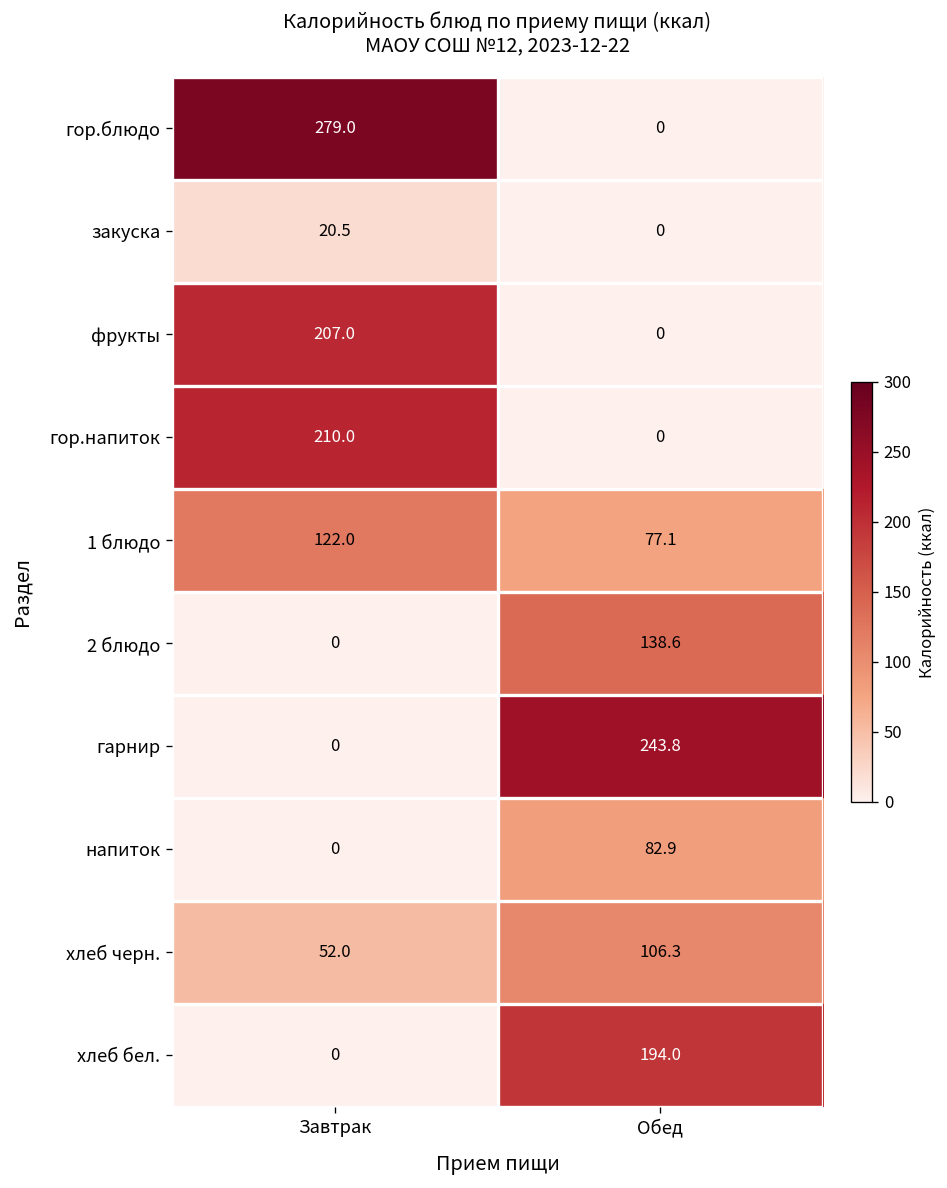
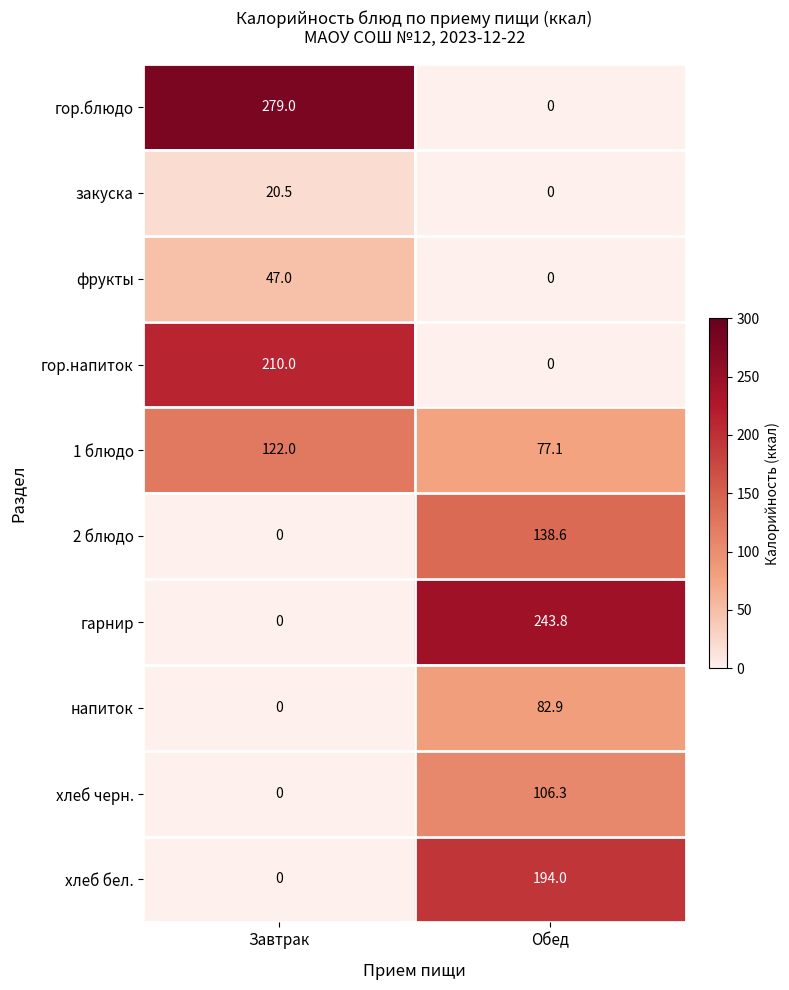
  {
    "гор.блюдо": {
      "Завтрак": 279.0,
      "Обед": 0
    },
    "закуска": {
      "Завтрак": 20.5,
      "Обед": 0
    },
    "фрукты": {
-     "Завтрак": 207.0,
+     "Завтрак": 47.0,
      "Обед": 0
    },
    "гор.напиток": {
      "Завтрак": 210.0,
      "Обед": 0
    },
    "1 блюдо": {
      "Завтрак": 122.0,
      "Обед": 77.1
    },
    "2 блюдо": {
      "Завтрак": 0,
      "Обед": 138.6
    },
    "гарнир": {
      "Завтрак": 0,
      "Обед": 243.8
    },
    "напиток": {
      "Завтрак": 0,
      "Обед": 82.9
    },
    "хлеб черн.": {
-     "Завтрак": 52.0,
+     "Завтрак": 0,
      "Обед": 106.3
    },
    "хлеб бел.": {
      "Завтрак": 0,
      "Обед": 194.0
    }
  }
